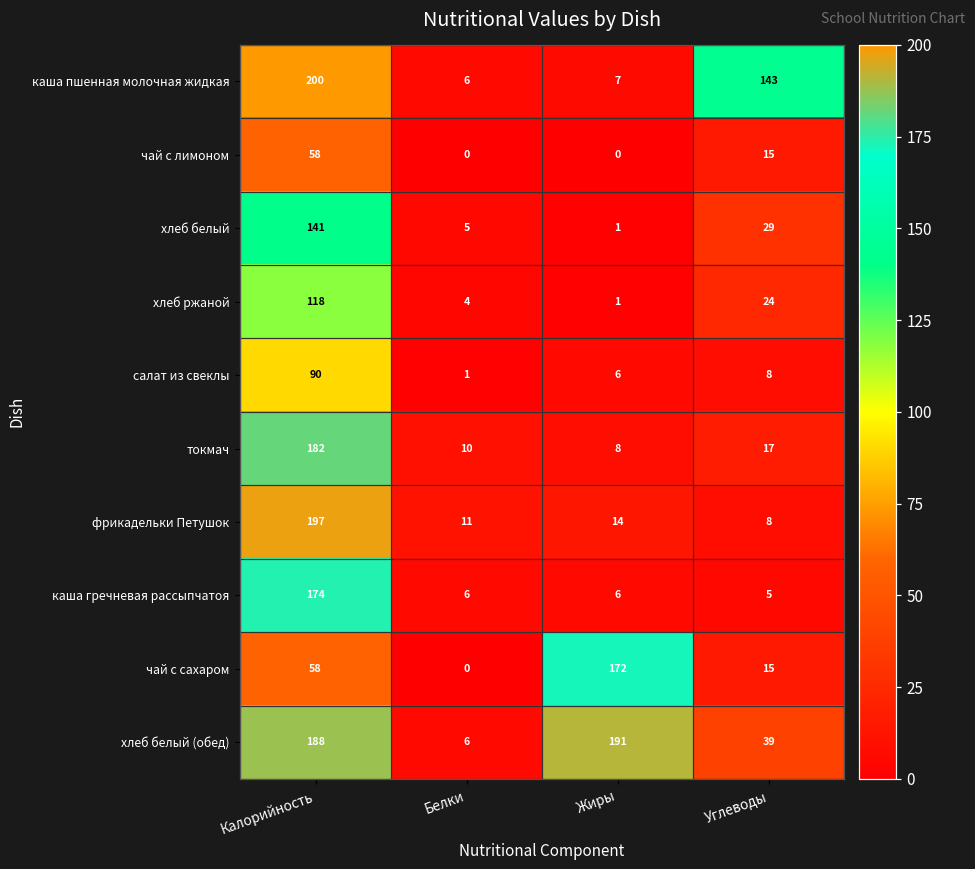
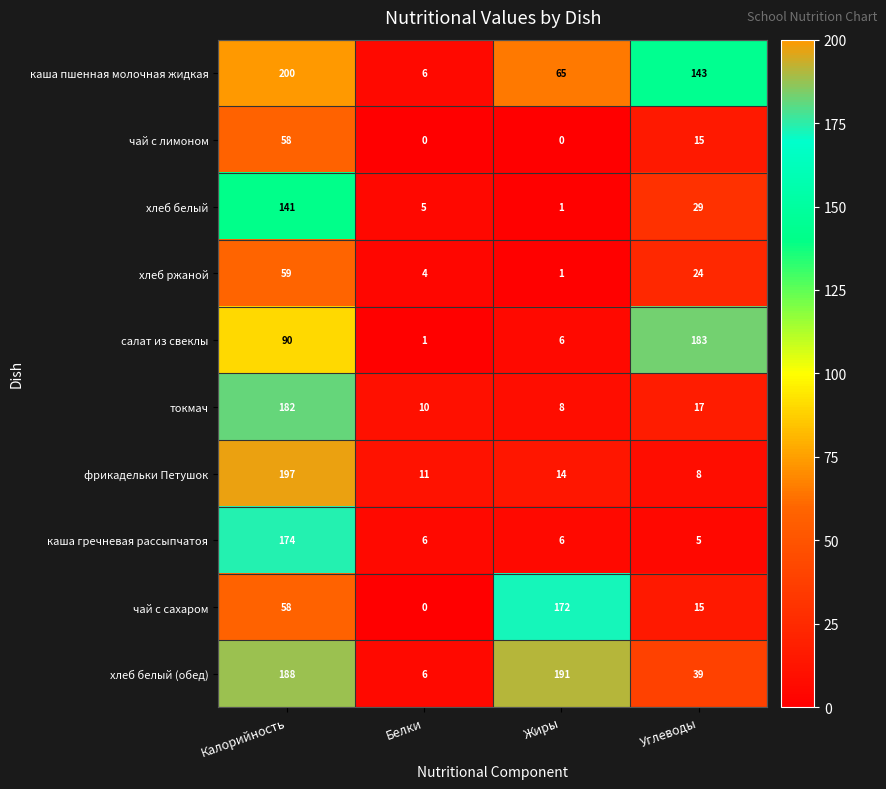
  {
    "каша пшенная молочная жидкая": {
      "Калорийность": 200,
      "Белки": 6,
-     "Жиры": 7,
+     "Жиры": 65,
      "Углеводы": 143
    },
    "чай с лимоном": {
      "Калорийность": 58,
      "Белки": 0,
      "Жиры": 0,
      "Углеводы": 15
    },
    "хлеб белый": {
      "Калорийность": 141,
      "Белки": 5,
      "Жиры": 1,
      "Углеводы": 29
    },
    "хлеб ржаной": {
-     "Калорийность": 118,
+     "Калорийность": 59,
      "Белки": 4,
      "Жиры": 1,
      "Углеводы": 24
    },
    "салат из свеклы": {
      "Калорийность": 90,
      "Белки": 1,
      "Жиры": 6,
-     "Углеводы": 8
+     "Углеводы": 183
    },
    "токмач": {
      "Калорийность": 182,
      "Белки": 10,
      "Жиры": 8,
      "Углеводы": 17
    },
    "фрикадельки Петушок": {
      "Калорийность": 197,
      "Белки": 11,
      "Жиры": 14,
      "Углеводы": 8
    },
    "каша гречневая рассыпчатоя": {
      "Калорийность": 174,
      "Белки": 6,
      "Жиры": 6,
      "Углеводы": 5
    },
    "чай с сахаром": {
      "Калорийность": 58,
      "Белки": 0,
      "Жиры": 172,
      "Углеводы": 15
    },
    "хлеб белый (обед)": {
      "Калорийность": 188,
      "Белки": 6,
      "Жиры": 191,
      "Углеводы": 39
    }
  }
